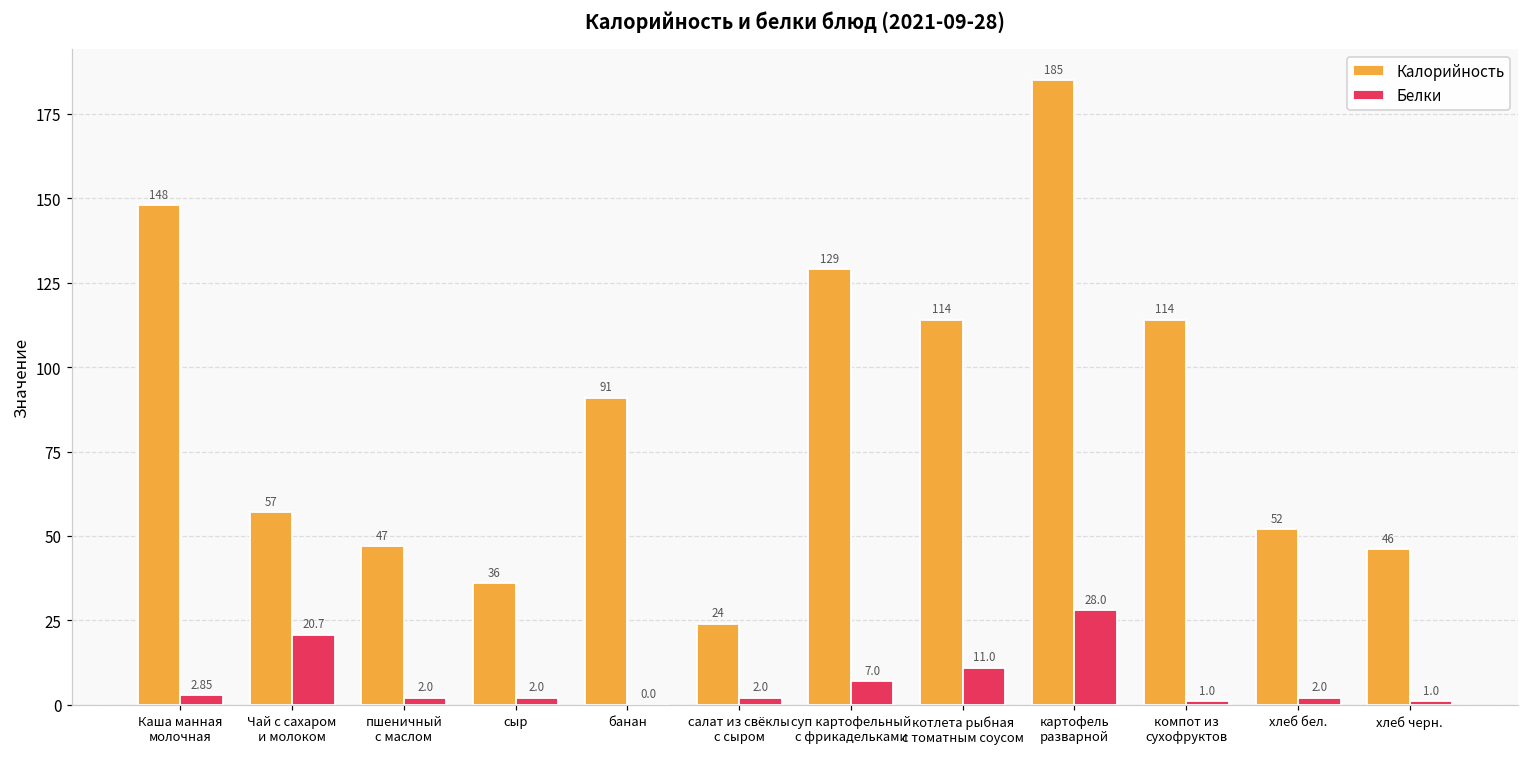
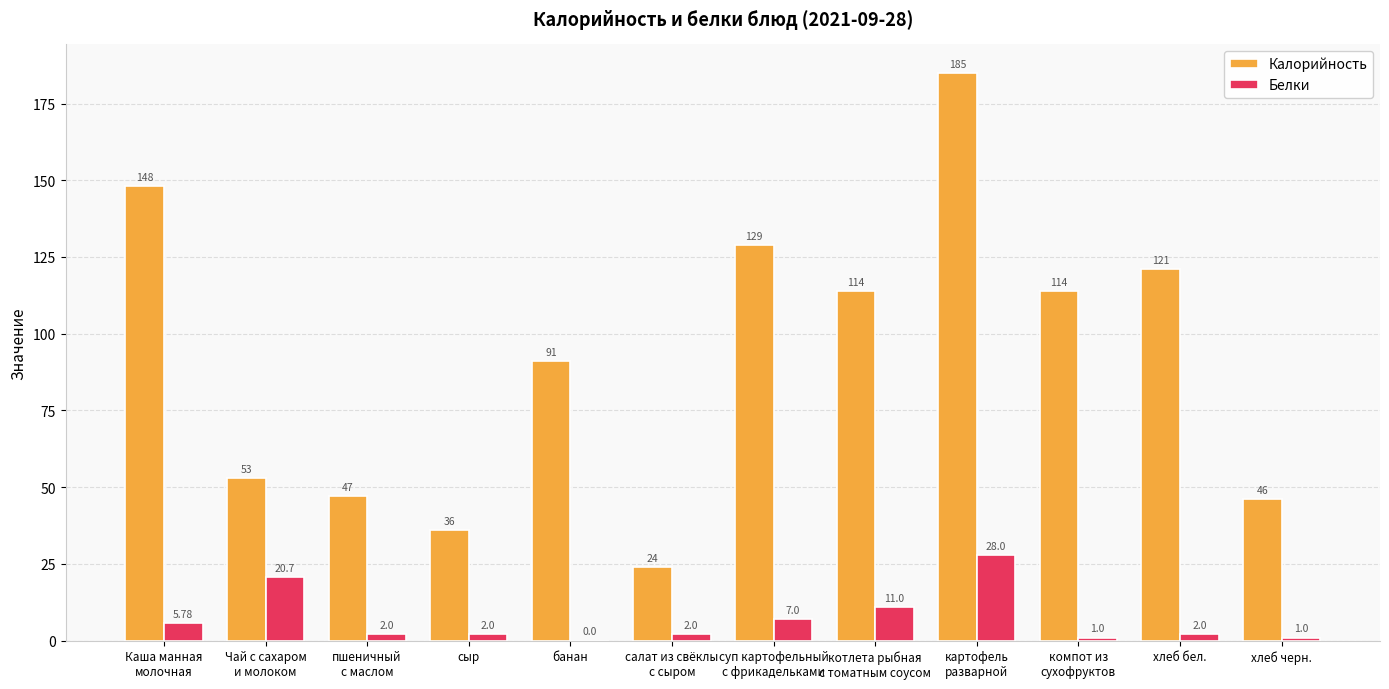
  {
    "Калорийность": {
      "Каша манная молочная": 148,
-     "Чай с сахаром и молоком": 57,
+     "Чай с сахаром и молоком": 53,
      "пшеничный с маслом": 47,
      "сыр": 36,
      "банан": 91,
      "салат из свёклы с сыром": 24,
      "суп картофельный с фрикадельками": 129,
      "котлета рыбная с томатным соусом": 114,
      "картофель разварной": 185,
      "компот из сухофруктов": 114,
-     "хлеб бел.": 52,
+     "хлеб бел.": 121,
      "хлеб черн.": 46
    },
    "Белки": {
-     "Каша манная молочная": 2.85,
+     "Каша манная молочная": 5.78,
      "Чай с сахаром и молоком": 20.7,
      "пшеничный с маслом": 2.0,
      "сыр": 2.0,
      "банан": 0.0,
      "салат из свёклы с сыром": 2.0,
      "суп картофельный с фрикадельками": 7.0,
      "котлета рыбная с томатным соусом": 11.0,
      "картофель разварной": 28.0,
      "компот из сухофруктов": 1.0,
      "хлеб бел.": 2.0,
      "хлеб черн.": 1.0
    }
  }
